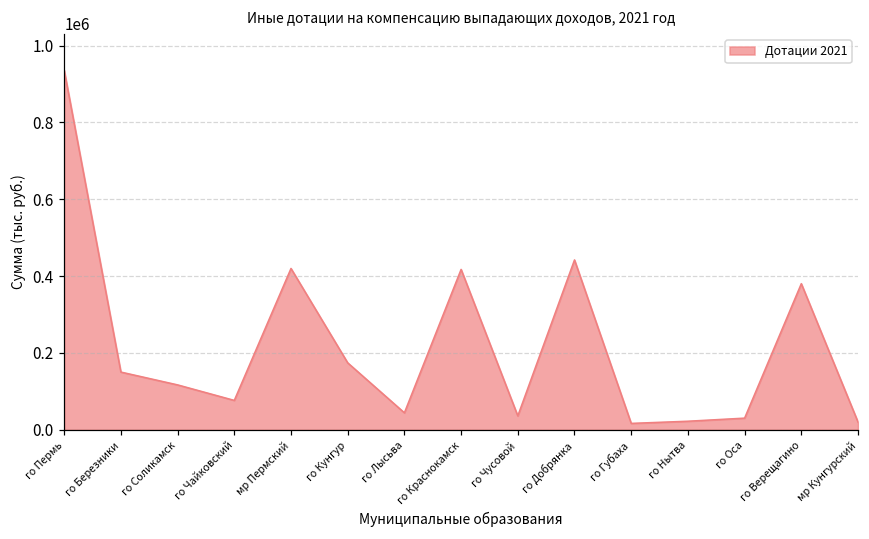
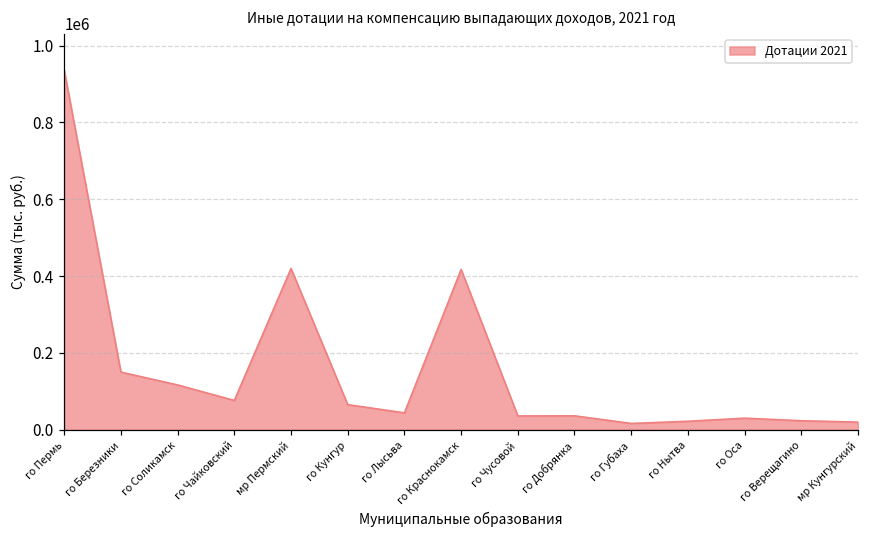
  {
    "го Пермь": 940000,
    "го Березники": 150000,
    "го Соликамск": 120000,
    "го Чайковский": 80000,
    "мр Пермский": 420000,
-   "го Кунгур": 170000,
+   "го Кунгур": 70000,
    "го Лысьва": 40000,
    "го Краснокамск": 420000,
    "го Чусовой": 40000,
-   "го Добрянка": 440000,
+   "го Добрянка": 40000,
    "го Губаха": 20000,
    "го Нытва": 20000,
    "го Оса": 30000,
-   "го Верещагино": 380000,
+   "го Верещагино": 20000,
    "мр Кунгурский": 20000
  }
